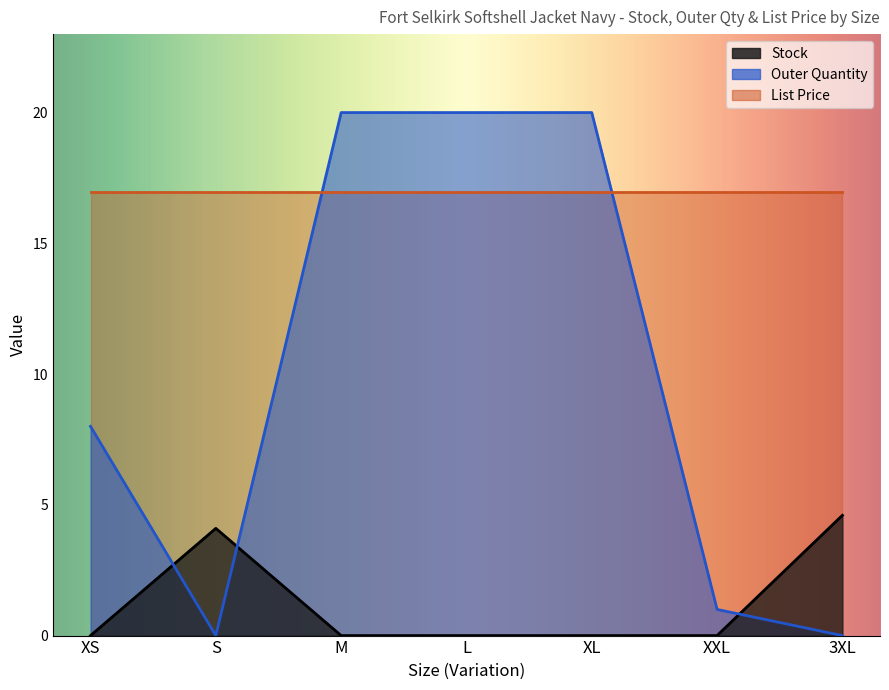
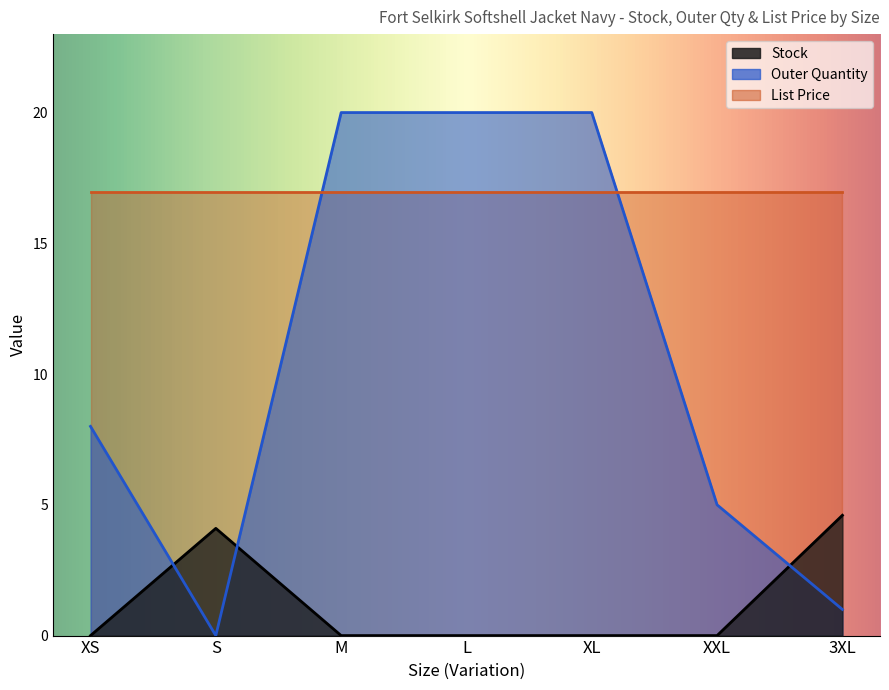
  {
    "Stock": {
      "XS": 0,
      "S": 4.1,
      "M": 0,
      "L": 0,
      "XL": 0,
      "XXL": 0,
      "3XL": 4.6
    },
    "Outer Quantity": {
      "XS": 8,
      "S": 0,
      "M": 20,
      "L": 20,
      "XL": 20,
-     "XXL": 1,
-     "3XL": 0
+     "XXL": 5,
+     "3XL": 1
    },
    "List Price": {
      "XS": 17,
      "S": 17,
      "M": 17,
      "L": 17,
      "XL": 17,
      "XXL": 17,
      "3XL": 17
    }
  }
